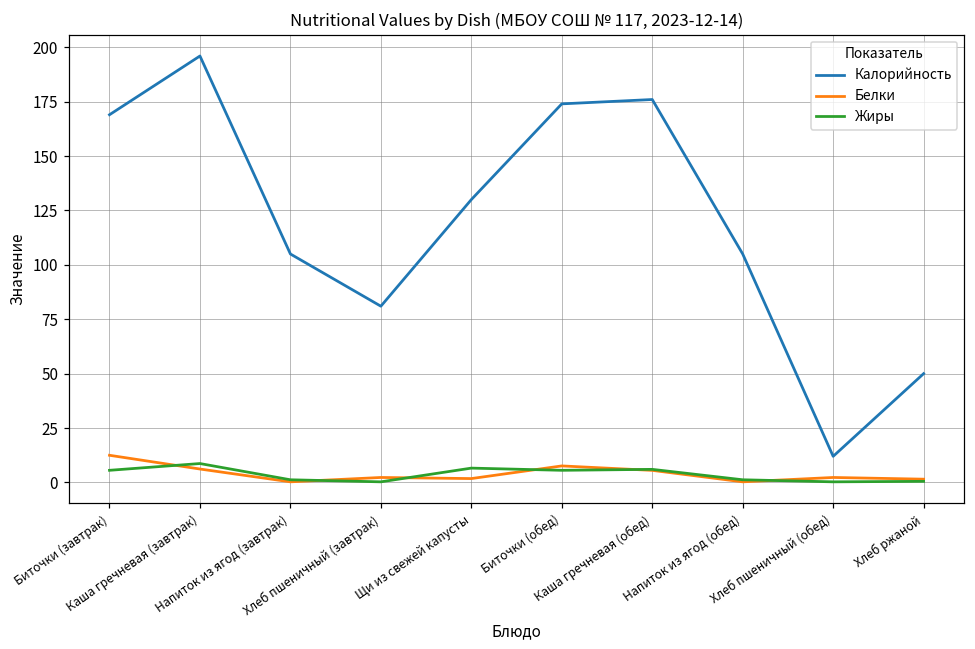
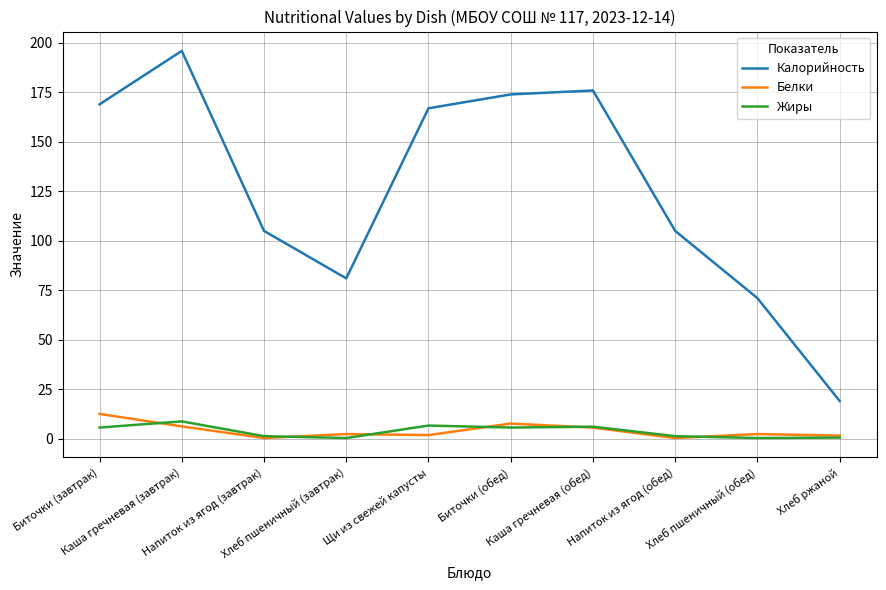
  {
    "Калорийность": {
      "Биточки (завтрак)": 169,
      "Каша гречневая (завтрак)": 196,
      "Напиток из ягод (завтрак)": 105,
      "Хлеб пшеничный (завтрак)": 81,
-     "Щи из свежей капусты": 130,
+     "Щи из свежей капусты": 167,
      "Биточки (обед)": 174,
      "Каша гречневая (обед)": 176,
      "Напиток из ягод (обед)": 105,
-     "Хлеб пшеничный (обед)": 12,
-     "Хлеб ржаной": 50
+     "Хлеб пшеничный (обед)": 71,
+     "Хлеб ржаной": 19
    },
    "Белки": {
      "Биточки (завтрак)": 12,
      "Каша гречневая (завтрак)": 6,
      "Хлеб пшеничный (завтрак)": 2,
      "Щи из свежей капусты": 2,
      "Биточки (обед)": 8,
      "Хлеб пшеничный (обед)": 2
    },
    "Жиры": {
      "Биточки (завтрак)": 6,
      "Каша гречневая (завтрак)": 9,
      "Хлеб пшеничный (завтрак)": 0,
      "Щи из свежей капусты": 7,
      "Биточки (обед)": 6,
      "Хлеб пшеничный (обед)": 0
    }
  }
